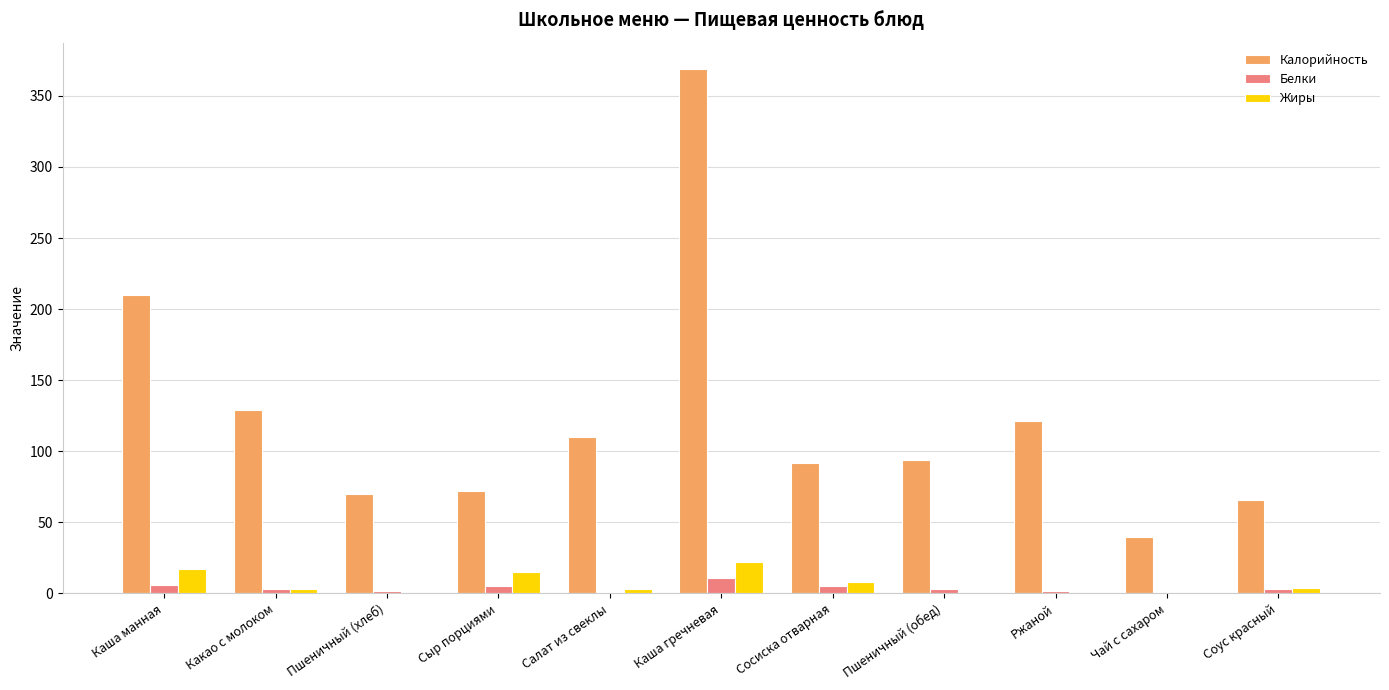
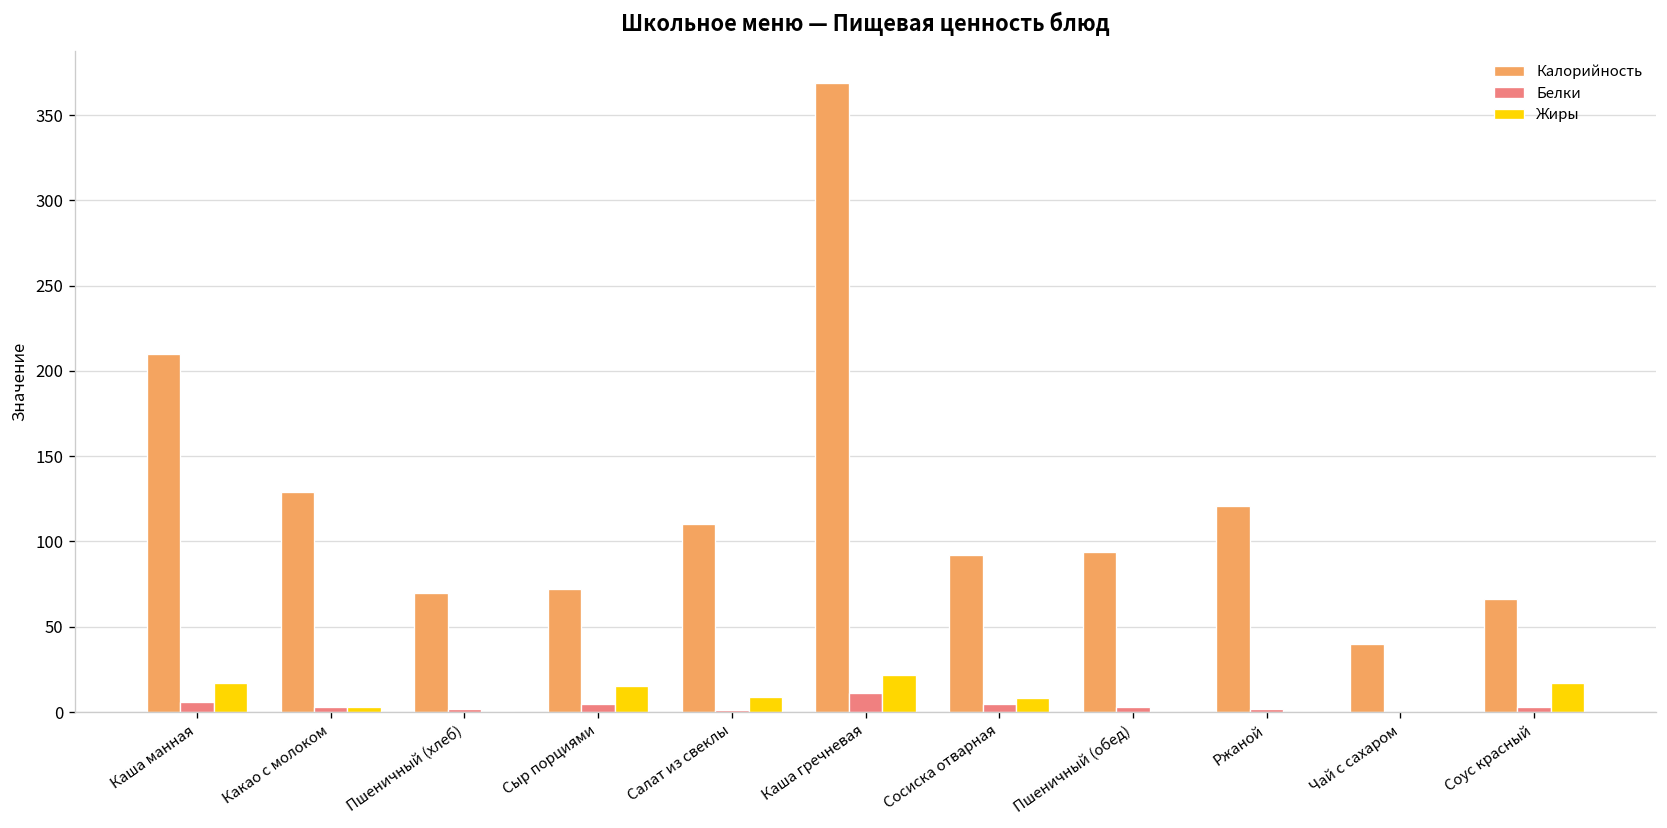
  {
    "Жиры": {
      "Каша манная": 17,
      "Какао с молоком": 3,
      "Пшеничный (хлеб)": 0,
      "Сыр порциями": 15,
-     "Салат из свеклы": 3,
+     "Салат из свеклы": 9,
      "Каша гречневая": 22,
      "Сосиска отварная": 8,
      "Пшеничный (обед)": 0,
      "Ржаной": 0,
      "Чай с сахаром": 0,
-     "Соус красный": 4
+     "Соус красный": 17
    }
  }
